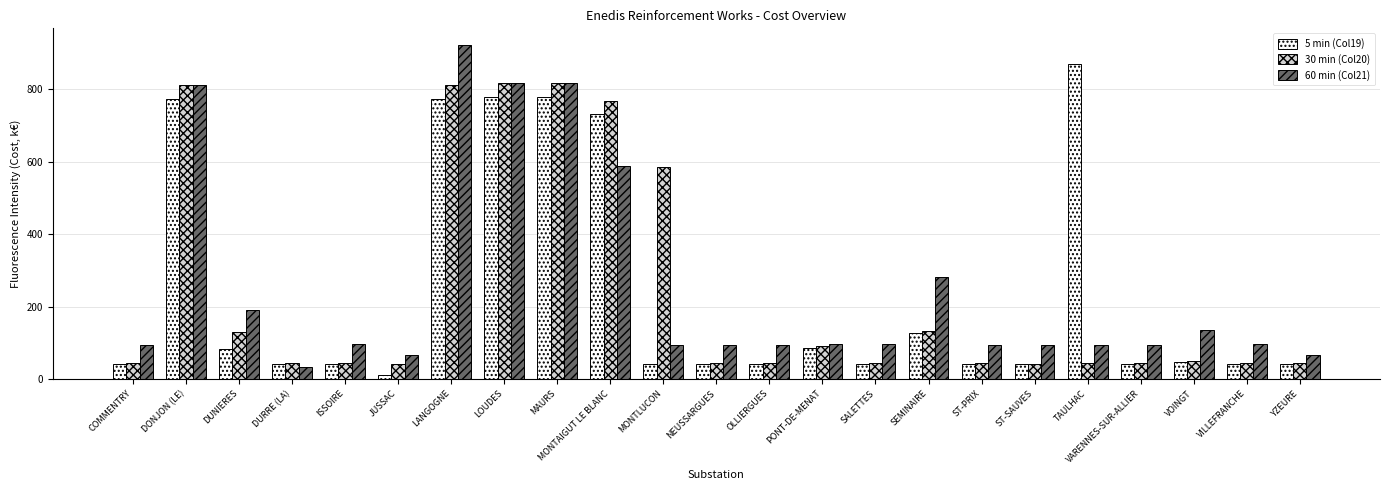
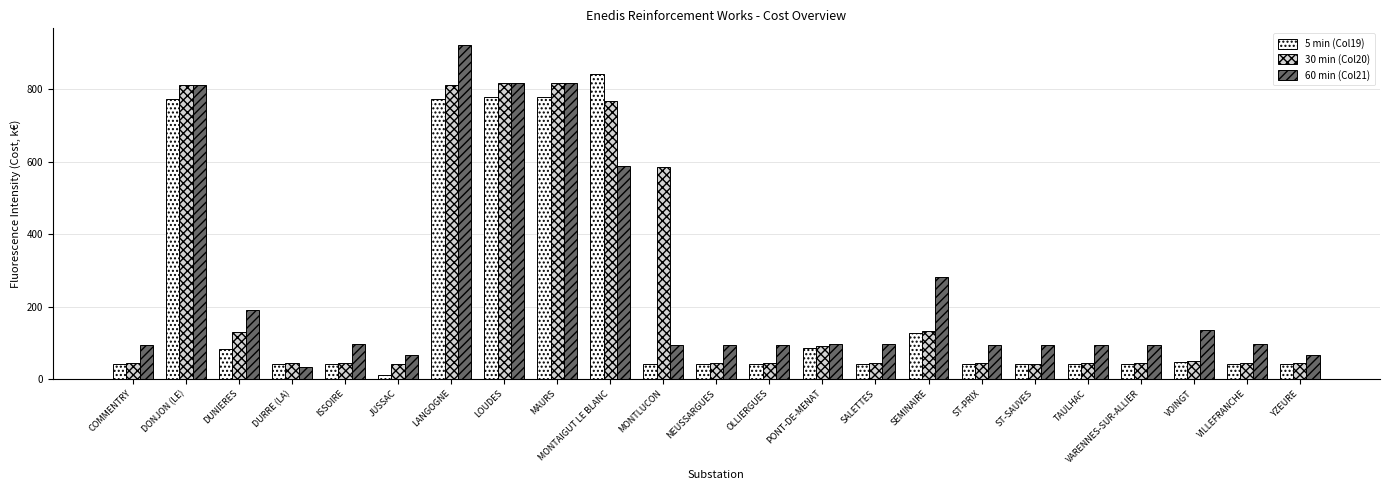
  {
    "5 min (Col19)": {
      "COMMENTRY": 40,
      "DONJON (LE)": 770,
      "DUNIERES": 80,
      "DURRE (LA)": 40,
      "ISSOIRE": 40,
      "JUSSAC": 10,
      "LANGOGNE": 770,
      "LOUDES": 780,
      "MAURS": 780,
-     "MONTAIGUT LE BLANC": 730,
+     "MONTAIGUT LE BLANC": 840,
      "MONTLUCON": 40,
      "NEUSSARGUES": 40,
      "OLLIERGUES": 40,
      "PONT-DE-MENAT": 90,
      "SALETTES": 40,
      "SEMINAIRE": 130,
      "ST-PRIX": 40,
      "ST-SAUVES": 40,
-     "TAULHAC": 870,
+     "TAULHAC": 40,
      "VARENNES-SUR-ALLIER": 40,
      "VOINGT": 50,
      "VILLEFRANCHE": 40,
      "YZEURE": 40
    },
    "30 min (Col20)": {
      "COMMENTRY": 40,
      "DONJON (LE)": 810,
      "DUNIERES": 130,
      "DURRE (LA)": 40,
      "ISSOIRE": 40,
      "JUSSAC": 40,
      "LANGOGNE": 810,
      "LOUDES": 820,
      "MAURS": 820,
      "MONTAIGUT LE BLANC": 770,
      "MONTLUCON": 590,
      "NEUSSARGUES": 40,
      "OLLIERGUES": 40,
      "PONT-DE-MENAT": 90,
      "SALETTES": 40,
      "SEMINAIRE": 130,
      "ST-PRIX": 40,
      "ST-SAUVES": 40,
      "TAULHAC": 40,
      "VARENNES-SUR-ALLIER": 40,
      "VOINGT": 50,
      "VILLEFRANCHE": 40,
      "YZEURE": 40
    },
    "60 min (Col21)": {
      "COMMENTRY": 90,
      "DONJON (LE)": 810,
      "DUNIERES": 190,
      "DURRE (LA)": 30,
      "ISSOIRE": 100,
      "JUSSAC": 70,
      "LANGOGNE": 920,
      "LOUDES": 820,
      "MAURS": 820,
      "MONTAIGUT LE BLANC": 590,
      "MONTLUCON": 90,
      "NEUSSARGUES": 90,
      "OLLIERGUES": 90,
      "PONT-DE-MENAT": 100,
      "SALETTES": 100,
      "SEMINAIRE": 280,
      "ST-PRIX": 90,
      "ST-SAUVES": 90,
      "TAULHAC": 90,
      "VARENNES-SUR-ALLIER": 90,
      "VOINGT": 140,
      "VILLEFRANCHE": 100,
      "YZEURE": 70
    }
  }
